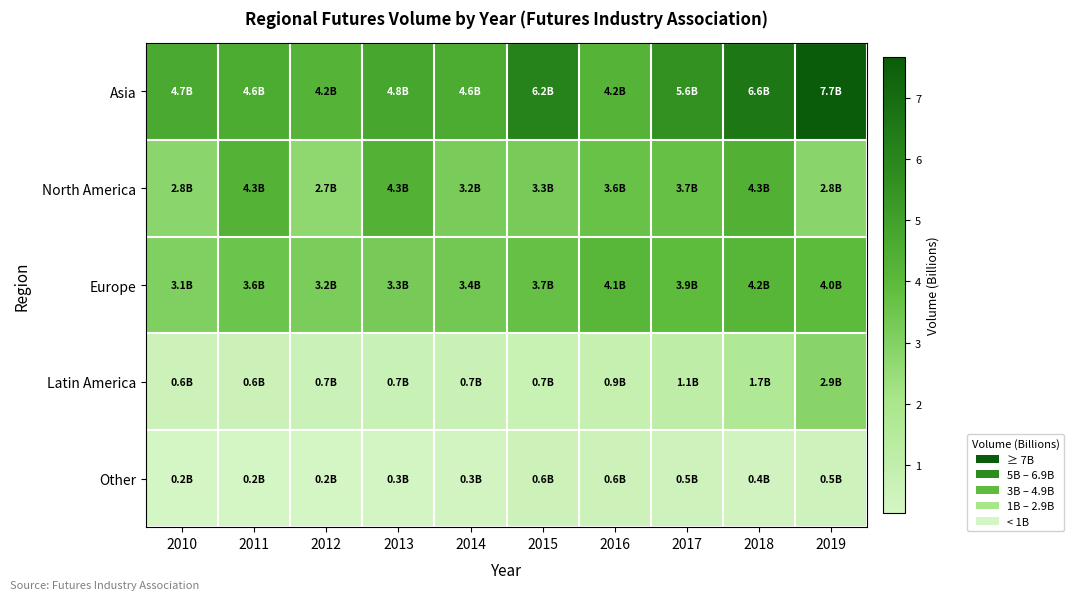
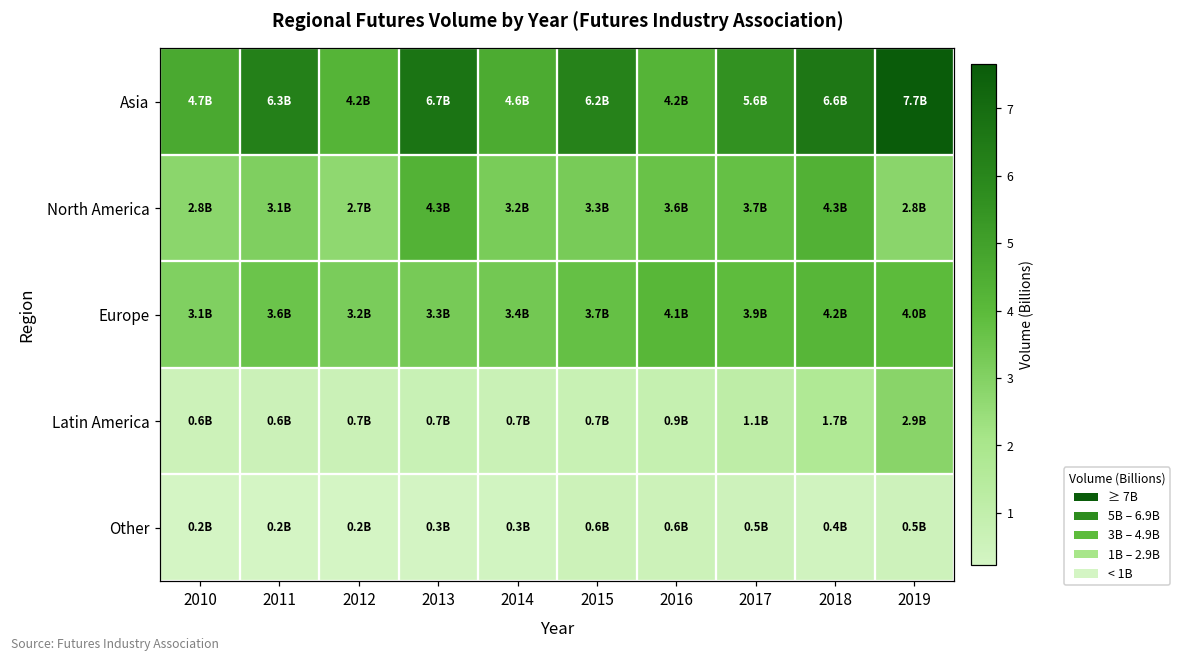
  {
    "Asia": {
      "2010": "4.7B",
-     "2011": "4.6B",
+     "2011": "6.3B",
      "2012": "4.2B",
-     "2013": "4.8B",
+     "2013": "6.7B",
      "2014": "4.6B",
      "2015": "6.2B",
      "2016": "4.2B",
      "2017": "5.6B",
      "2018": "6.6B",
      "2019": "7.7B"
    },
    "North America": {
      "2010": "2.8B",
-     "2011": "4.3B",
+     "2011": "3.1B",
      "2012": "2.7B",
      "2013": "4.3B",
      "2014": "3.2B",
      "2015": "3.3B",
      "2016": "3.6B",
      "2017": "3.7B",
      "2018": "4.3B",
      "2019": "2.8B"
    },
    "Europe": {
      "2010": "3.1B",
      "2011": "3.6B",
      "2012": "3.2B",
      "2013": "3.3B",
      "2014": "3.4B",
      "2015": "3.7B",
      "2016": "4.1B",
      "2017": "3.9B",
      "2018": "4.2B",
      "2019": "4.0B"
    },
    "Latin America": {
      "2010": "0.6B",
      "2011": "0.6B",
      "2012": "0.7B",
      "2013": "0.7B",
      "2014": "0.7B",
      "2015": "0.7B",
      "2016": "0.9B",
      "2017": "1.1B",
      "2018": "1.7B",
      "2019": "2.9B"
    },
    "Other": {
      "2010": "0.2B",
      "2011": "0.2B",
      "2012": "0.2B",
      "2013": "0.3B",
      "2014": "0.3B",
      "2015": "0.6B",
      "2016": "0.6B",
      "2017": "0.5B",
      "2018": "0.4B",
      "2019": "0.5B"
    }
  }
